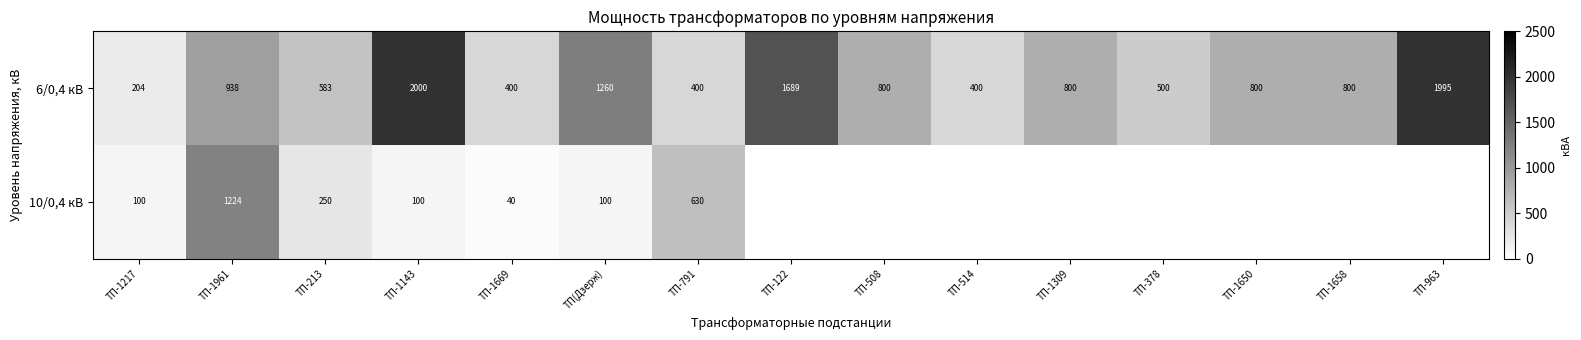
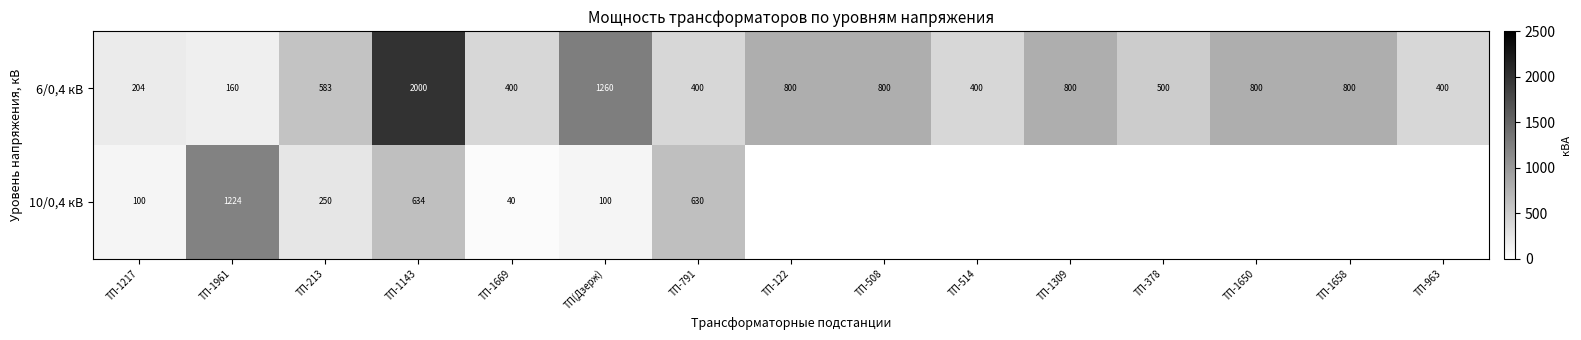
  {
    "6/0,4 кВ": {
      "ТП-1217": 204,
-     "ТП-1961": 938,
+     "ТП-1961": 160,
      "ТП-213": 583,
      "ТП-1143": 2000,
      "ТП-1669": 400,
      "ТП(Дзерж)": 1260,
      "ТП-791": 400,
-     "ТП-122": 1689,
+     "ТП-122": 800,
      "ТП-508": 800,
      "ТП-514": 400,
      "ТП-1309": 800,
      "ТП-378": 500,
      "ТП-1650": 800,
      "ТП-1658": 800,
-     "ТП-963": 1995
+     "ТП-963": 400
    },
    "10/0,4 кВ": {
      "ТП-1217": 100,
      "ТП-1961": 1224,
      "ТП-213": 250,
-     "ТП-1143": 100,
+     "ТП-1143": 634,
      "ТП-1669": 40,
      "ТП(Дзерж)": 100,
      "ТП-791": 630
    }
  }
